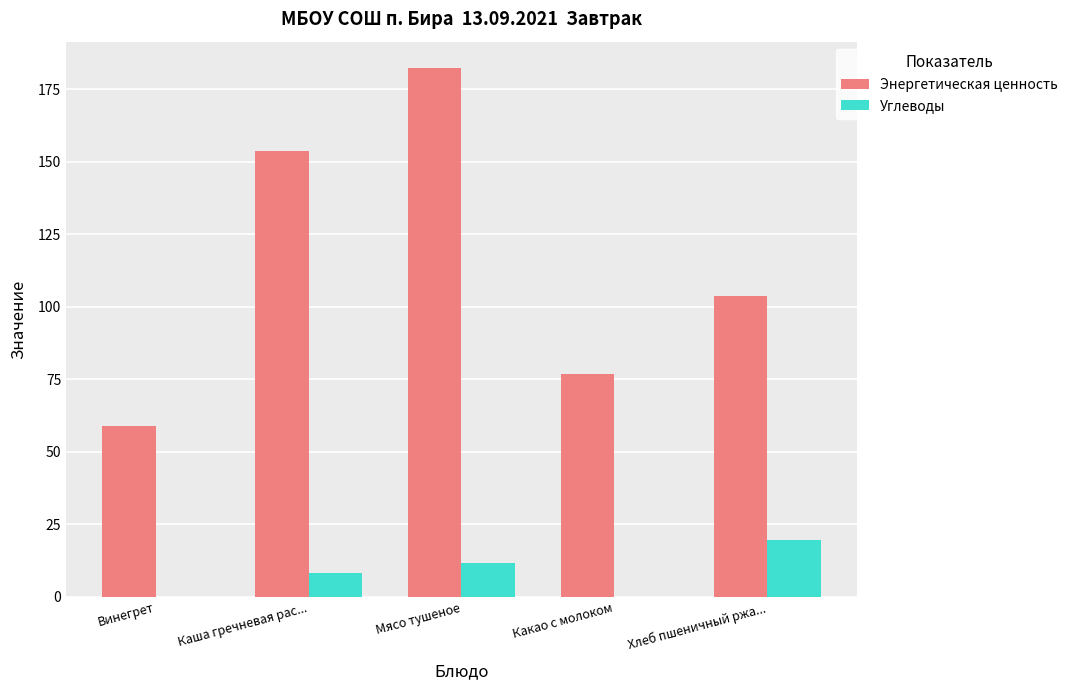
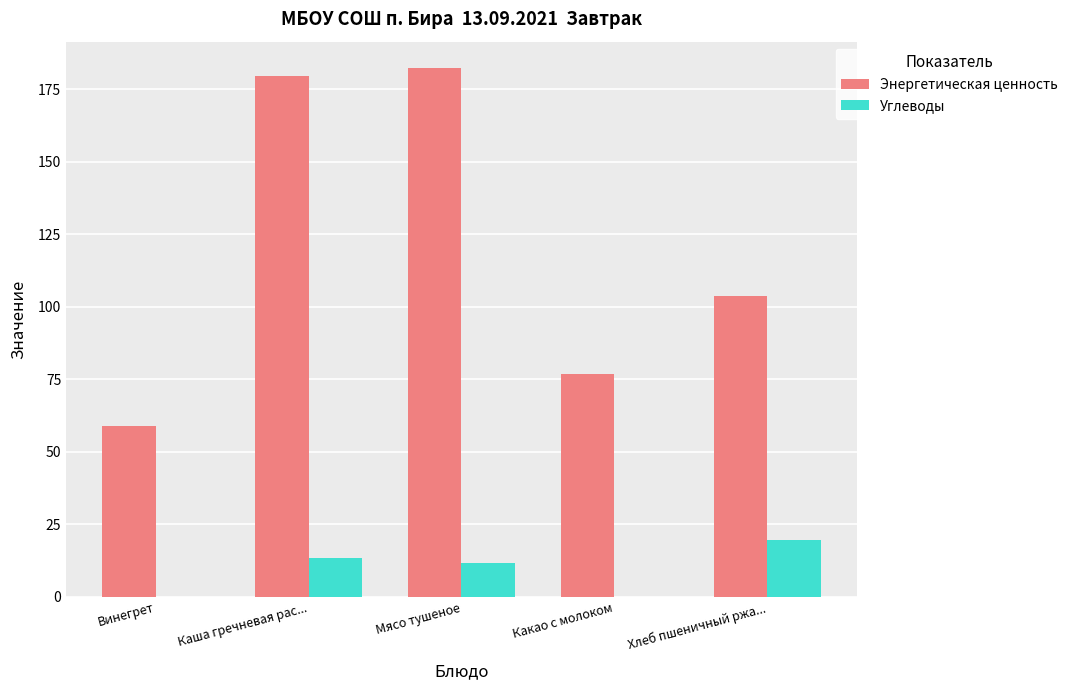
  {
    "Энергетическая ценность": {
      "Винегрет": 59,
-     "Каша гречневая рас...": 154,
+     "Каша гречневая рас...": 179,
      "Мясо тушеное": 182,
      "Какао с молоком": 77,
      "Хлеб пшеничный ржа...": 104
    },
    "Углеводы": {
      "Винегрет": 0,
-     "Каша гречневая рас...": 8,
+     "Каша гречневая рас...": 14,
      "Мясо тушеное": 12,
      "Какао с молоком": 0,
      "Хлеб пшеничный ржа...": 20
    }
  }
